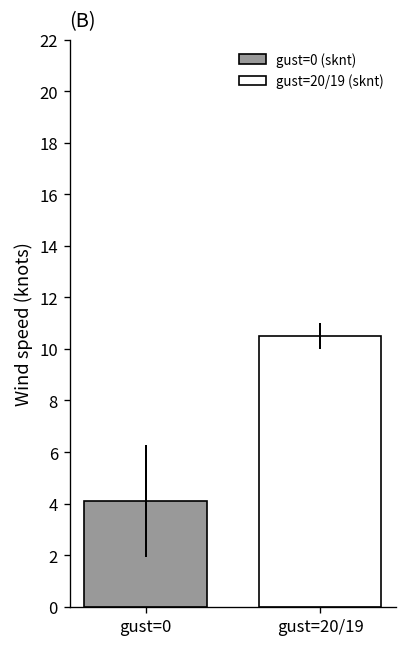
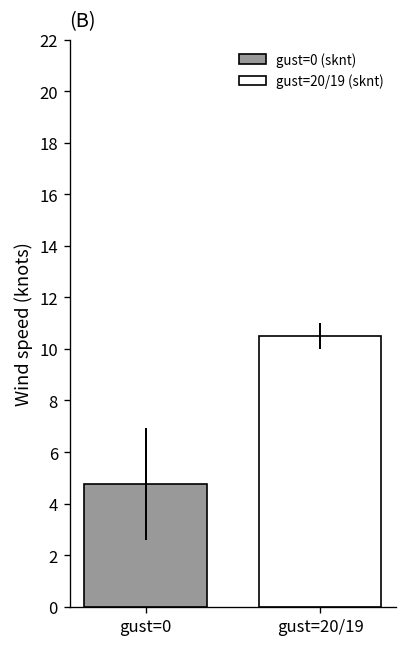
  {
-   "gust=0": 4.1,
+   "gust=0": 4.8,
    "gust=20/19": 10.5
  }
